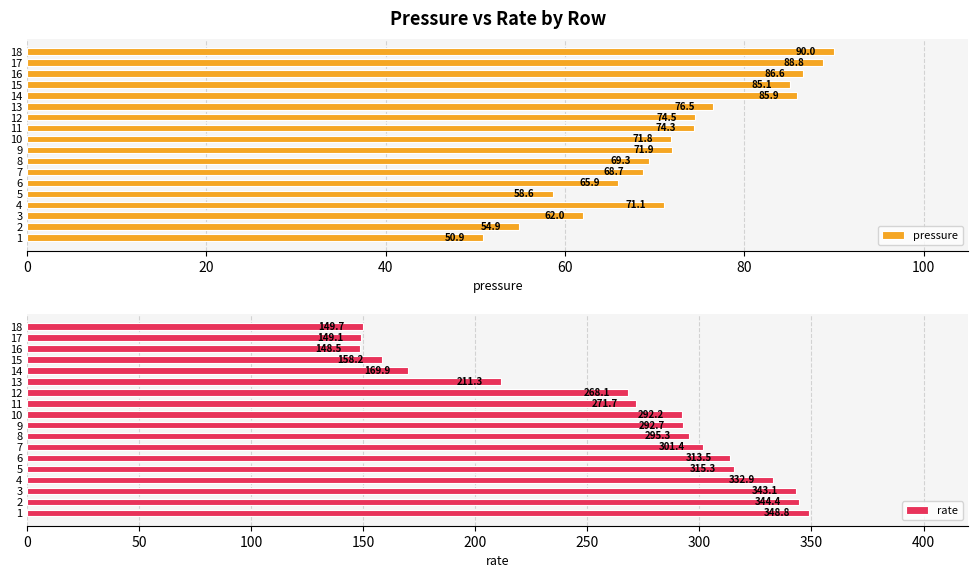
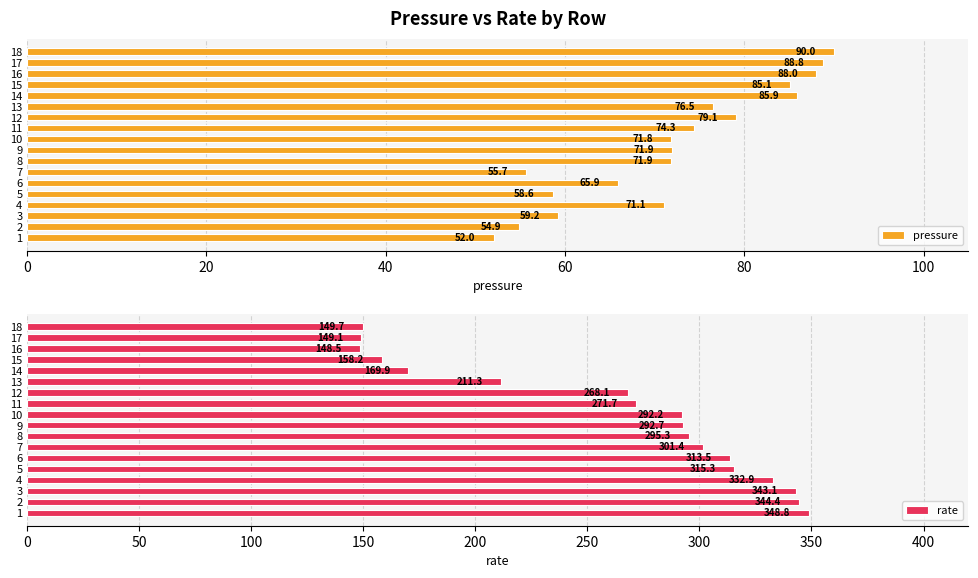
  {
    "Pressure vs Rate by Row": {
      "18": 90.0,
      "17": 88.8,
-     "16": 86.6,
+     "16": 88.0,
      "15": 85.1,
      "14": 85.9,
      "13": 76.5,
-     "12": 74.5,
+     "12": 79.1,
      "11": 74.3,
      "10": 71.8,
      "9": 71.9,
-     "8": 69.3,
-     "7": 68.7,
+     "8": 71.9,
+     "7": 55.7,
      "6": 65.9,
      "5": 58.6,
      "4": 71.1,
-     "3": 62.0,
+     "3": 59.2,
      "2": 54.9,
-     "1": 50.9
+     "1": 52.0
    }
  }
